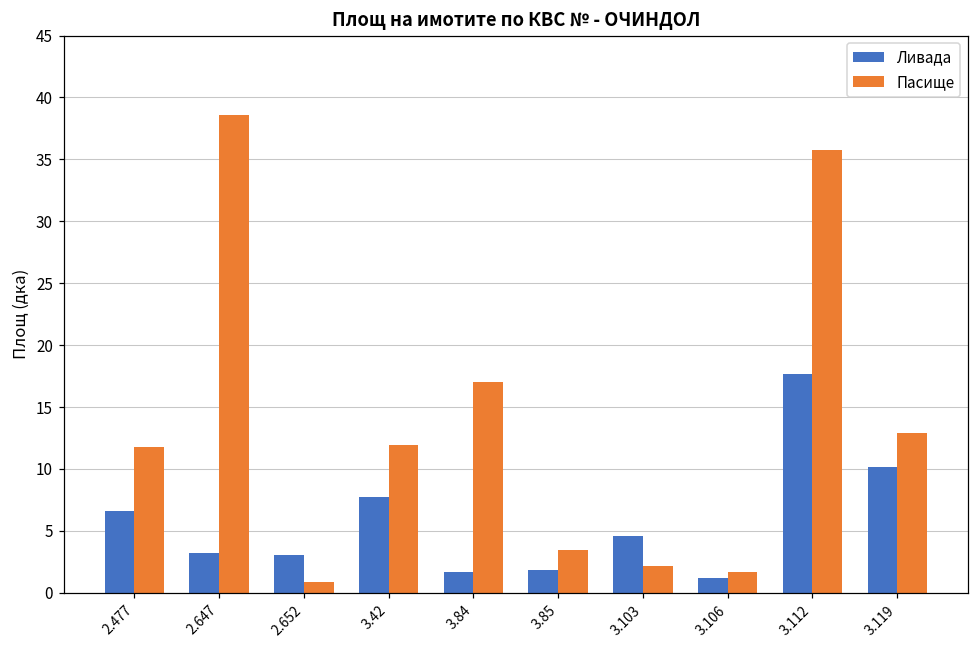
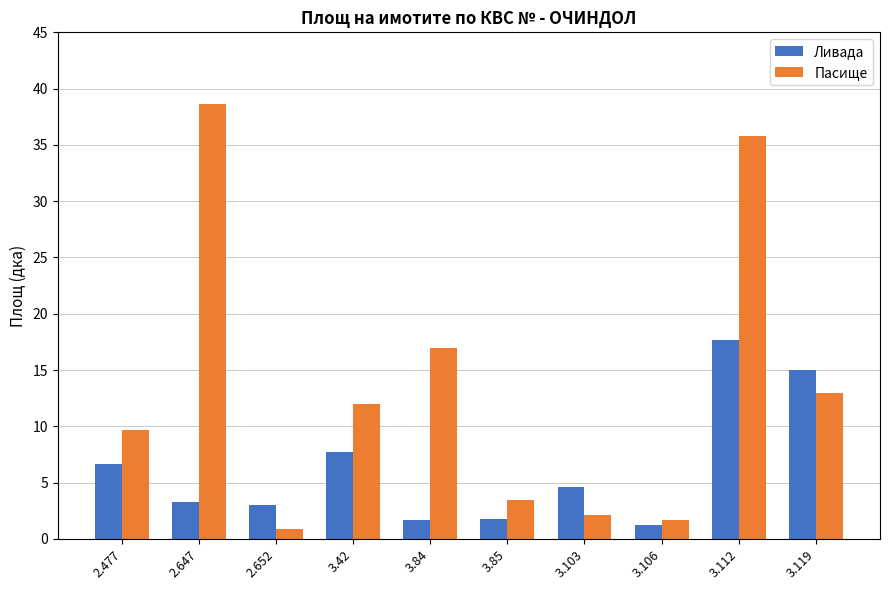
  {
    "Ливада": {
      "2.477": 6.6,
      "2.647": 3.2,
      "2.652": 3.1,
      "3.42": 7.7,
      "3.84": 1.7,
      "3.85": 1.8,
      "3.103": 4.6,
      "3.106": 1.2,
      "3.112": 17.7,
-     "3.119": 10.2
+     "3.119": 15.0
    },
    "Пасище": {
-     "2.477": 11.8,
+     "2.477": 9.7,
      "2.647": 38.6,
      "2.652": 0.9,
      "3.42": 12.0,
      "3.84": 17.0,
      "3.85": 3.4,
      "3.103": 2.2,
      "3.106": 1.7,
      "3.112": 35.8,
      "3.119": 12.9
    }
  }
